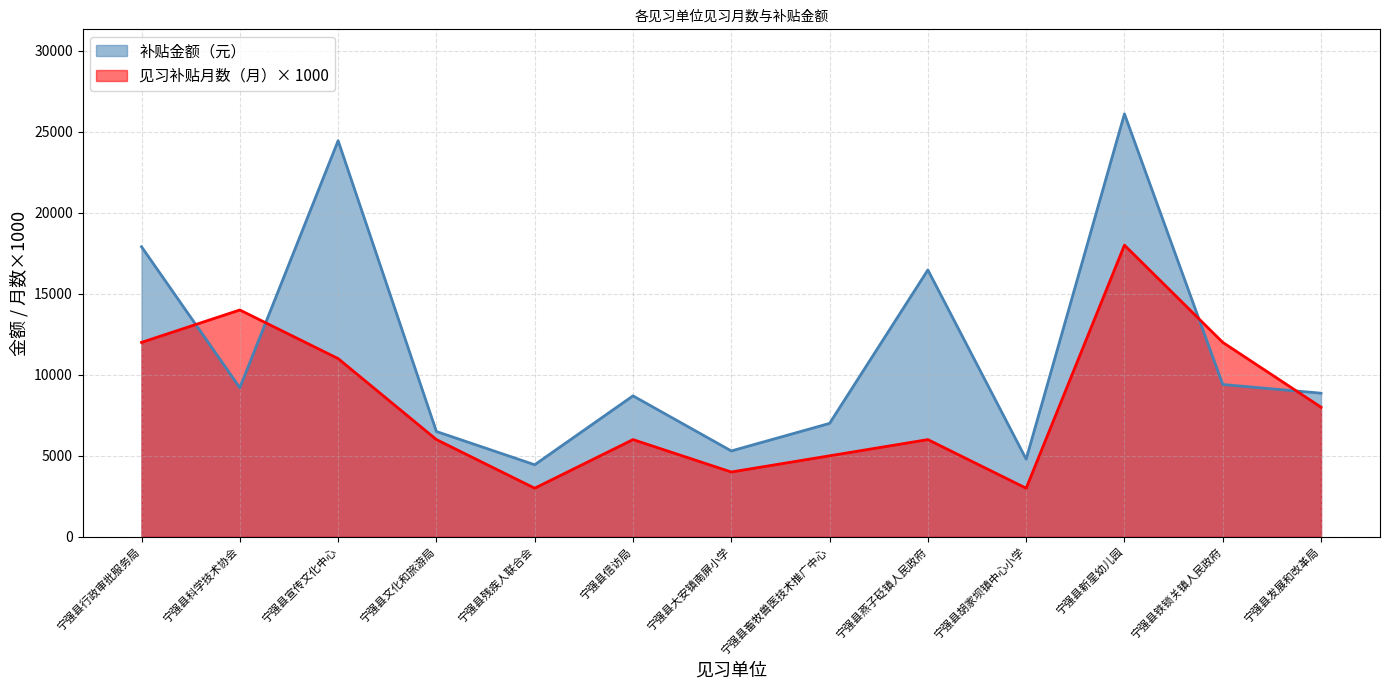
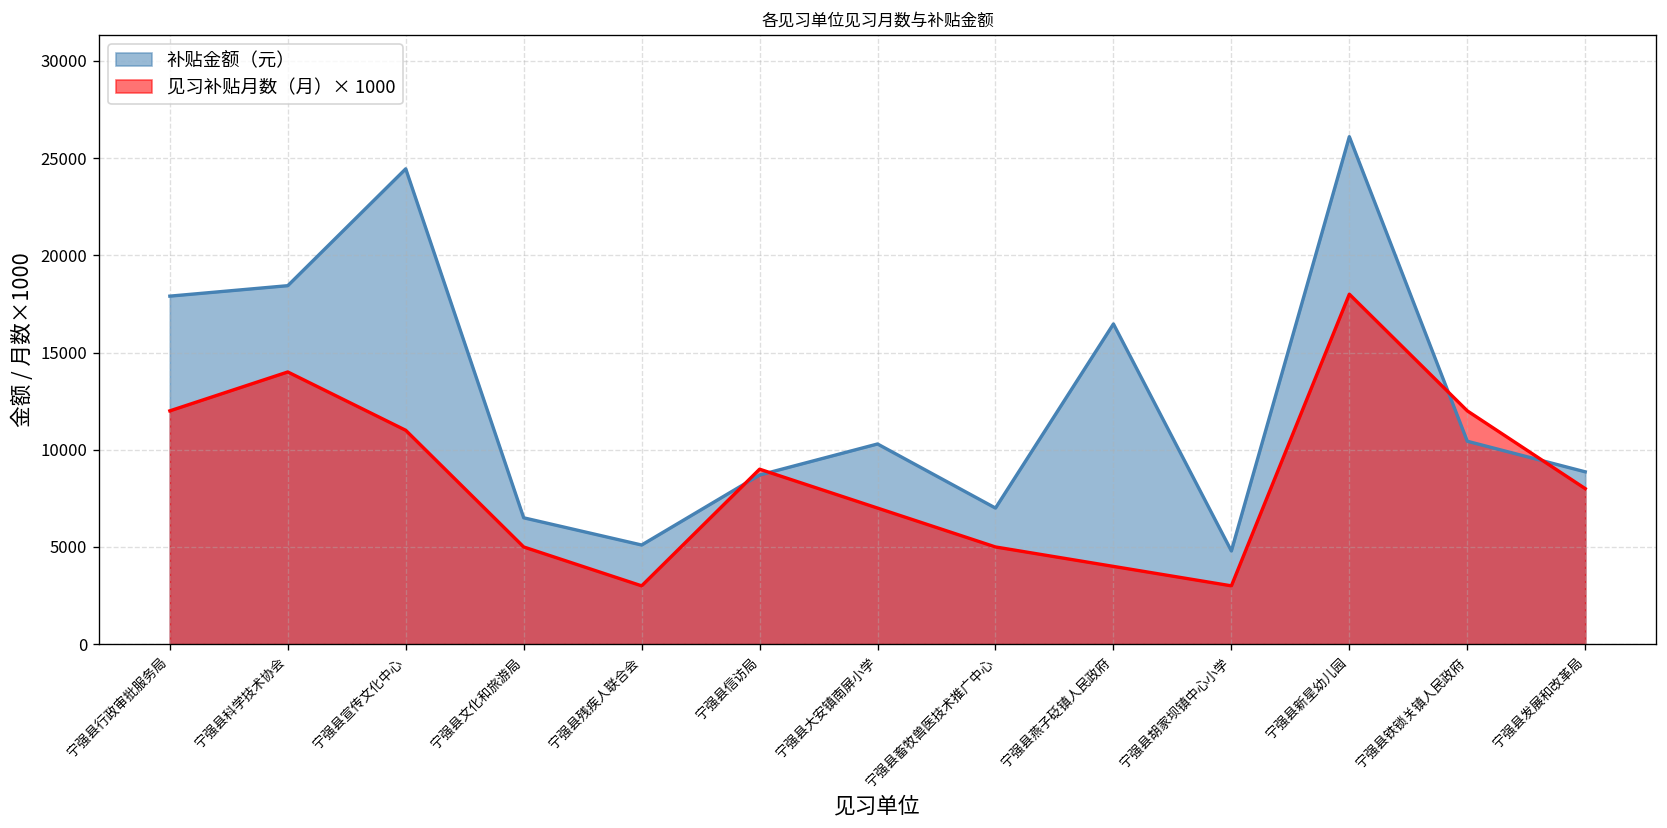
  {
    "补贴金额（元）": {
      "宁强县行政审批服务局": 17900,
-     "宁强县科学技术协会": 9200,
+     "宁强县科学技术协会": 18400,
      "宁强县宣传文化中心": 24400,
      "宁强县文化和旅游局": 6500,
-     "宁强县残疾人联合会": 4400,
+     "宁强县残疾人联合会": 5100,
      "宁强县信访局": 8700,
-     "宁强县大安镇南屏小学": 5300,
+     "宁强县大安镇南屏小学": 10300,
      "宁强县畜牧兽医技术推广中心": 7000,
      "宁强县燕子砭镇人民政府": 16500,
      "宁强县胡家坝镇中心小学": 4800,
      "宁强县新星幼儿园": 26100,
-     "宁强县铁锁关镇人民政府": 9400,
+     "宁强县铁锁关镇人民政府": 10400,
      "宁强县发展和改革局": 8900
    },
    "见习补贴月数（月）× 1000": {
      "宁强县行政审批服务局": 12000,
      "宁强县科学技术协会": 14000,
      "宁强县宣传文化中心": 11000,
-     "宁强县文化和旅游局": 6000,
+     "宁强县文化和旅游局": 5000,
      "宁强县残疾人联合会": 3000,
-     "宁强县信访局": 6000,
-     "宁强县大安镇南屏小学": 4000,
+     "宁强县信访局": 9000,
+     "宁强县大安镇南屏小学": 7000,
      "宁强县畜牧兽医技术推广中心": 5000,
-     "宁强县燕子砭镇人民政府": 6000,
+     "宁强县燕子砭镇人民政府": 4000,
      "宁强县胡家坝镇中心小学": 3000,
      "宁强县新星幼儿园": 18000,
      "宁强县铁锁关镇人民政府": 12000,
      "宁强县发展和改革局": 8000
    }
  }
